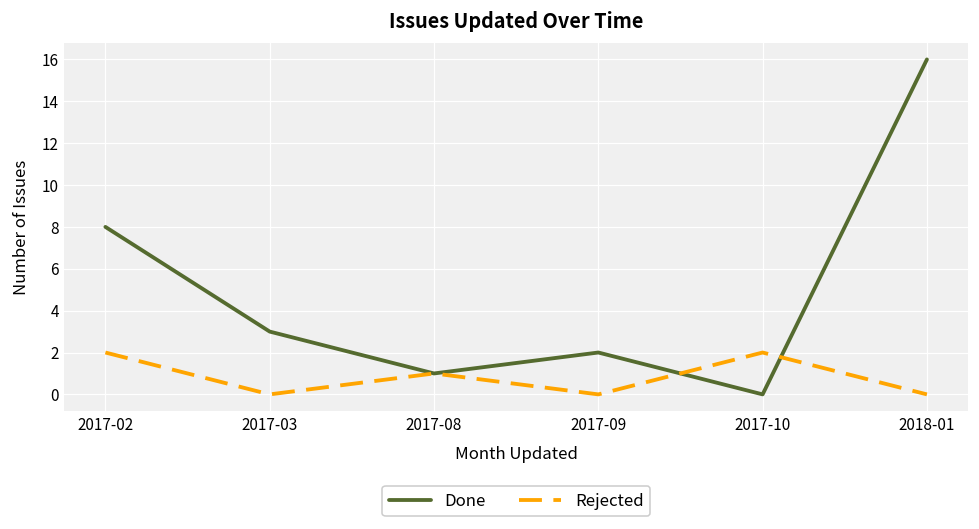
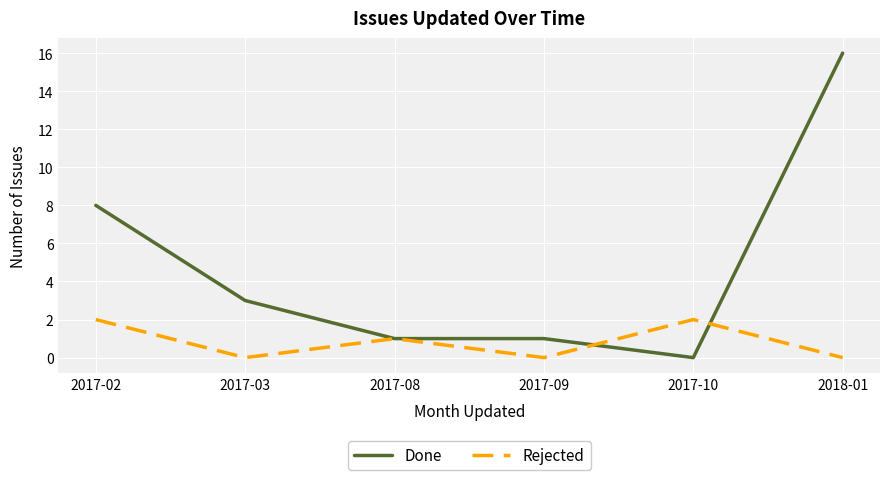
  {
    "Done": {
      "2017-02": 8,
      "2017-03": 3,
-     "2017-09": 2,
+     "2017-09": 1,
      "2017-10": 0,
      "2018-01": 16
    },
    "Rejected": {
      "2017-02": 2,
      "2017-03": 0,
      "2017-09": 0,
      "2017-10": 2,
      "2018-01": 0
    }
  }
